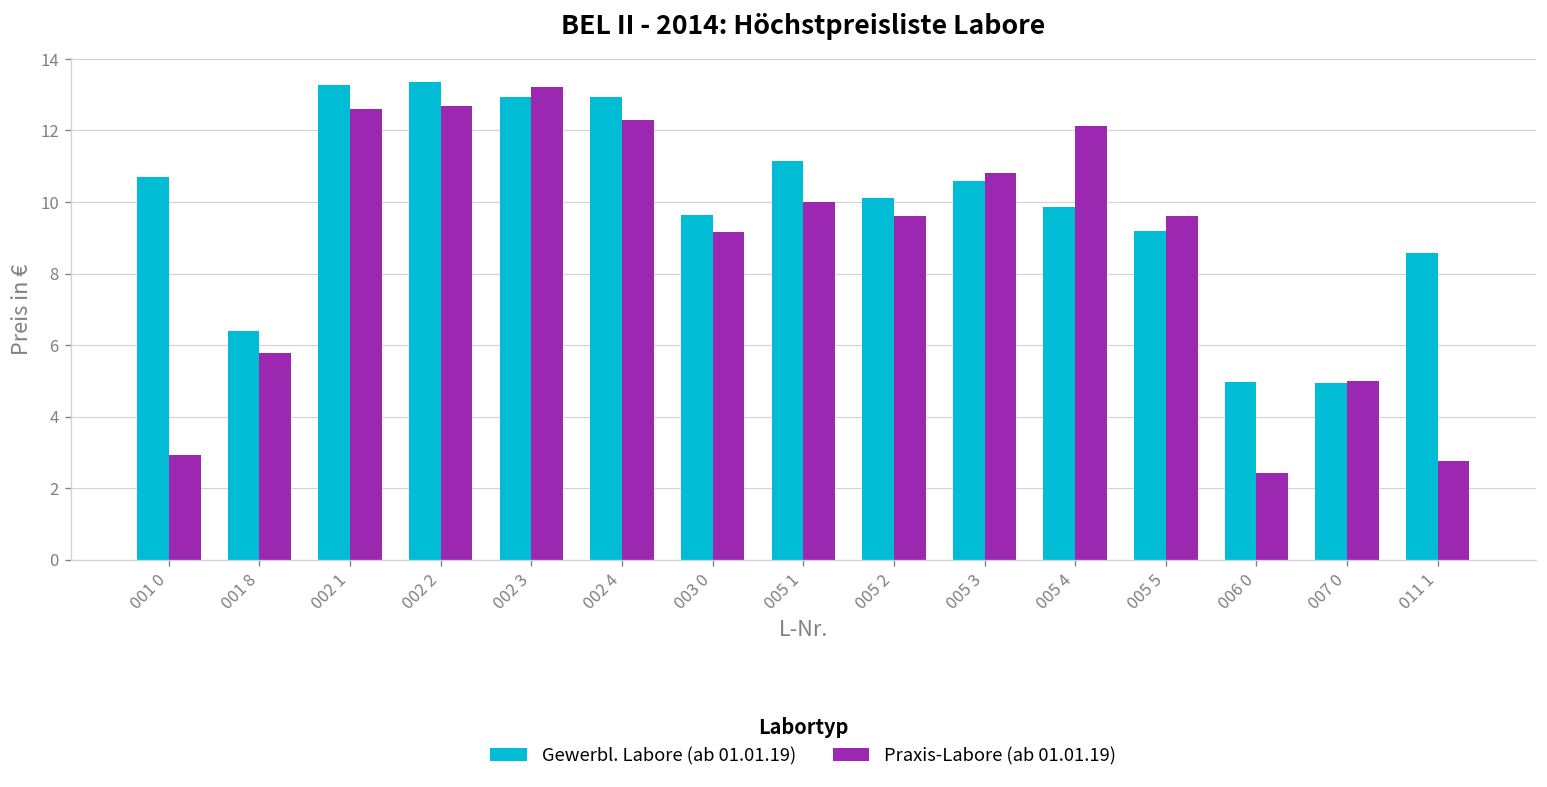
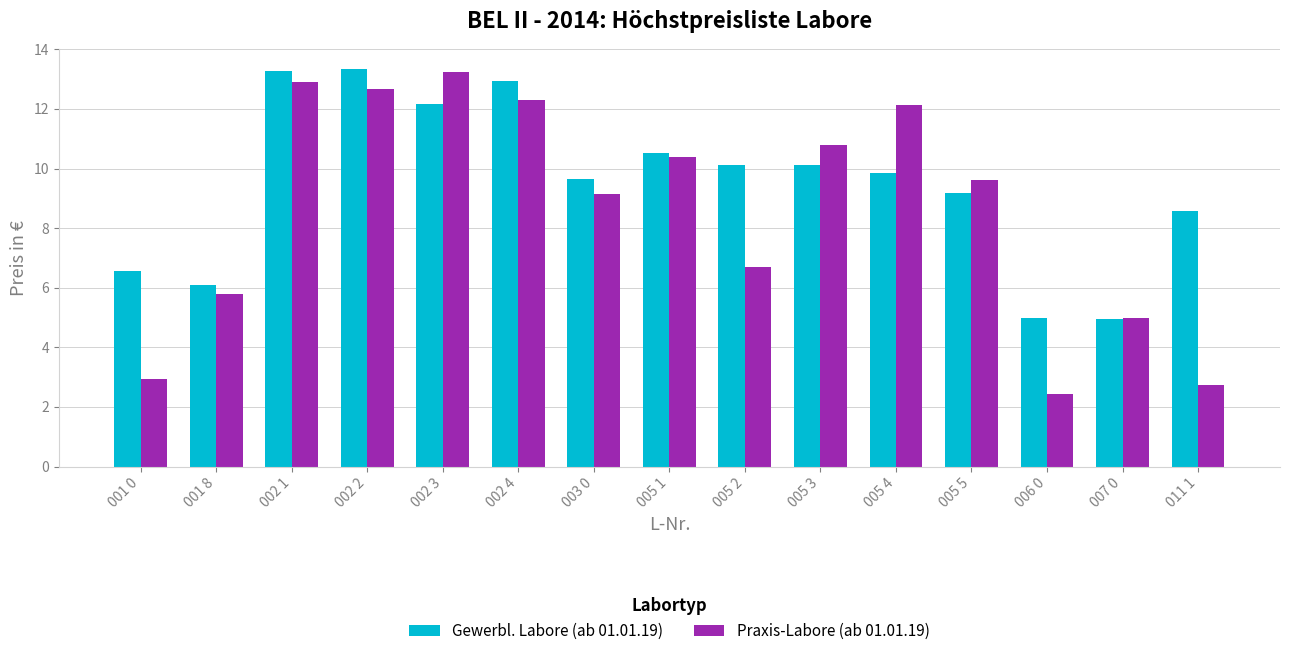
  {
    "Gewerbl. Labore (ab 01.01.19)": {
-     "001 0": 10.7,
-     "001 8": 6.4,
+     "001 0": 6.6,
+     "001 8": 6.1,
      "002 1": 13.3,
      "002 2": 13.4,
-     "002 3": 12.9,
+     "002 3": 12.2,
      "002 4": 12.9,
      "003 0": 9.6,
-     "005 1": 11.2,
+     "005 1": 10.5,
      "005 2": 10.1,
-     "005 3": 10.6,
+     "005 3": 10.1,
      "005 4": 9.9,
      "005 5": 9.2,
      "006 0": 5.0,
      "007 0": 5.0,
      "011 1": 8.6
    },
    "Praxis-Labore (ab 01.01.19)": {
      "001 0": 2.9,
      "001 8": 5.8,
-     "002 1": 12.6,
+     "002 1": 12.9,
      "002 2": 12.7,
      "002 3": 13.2,
      "002 4": 12.3,
      "003 0": 9.2,
-     "005 1": 10.0,
-     "005 2": 9.6,
+     "005 1": 10.4,
+     "005 2": 6.7,
      "005 3": 10.8,
      "005 4": 12.1,
      "005 5": 9.6,
      "006 0": 2.4,
      "007 0": 5.0,
      "011 1": 2.8
    }
  }
